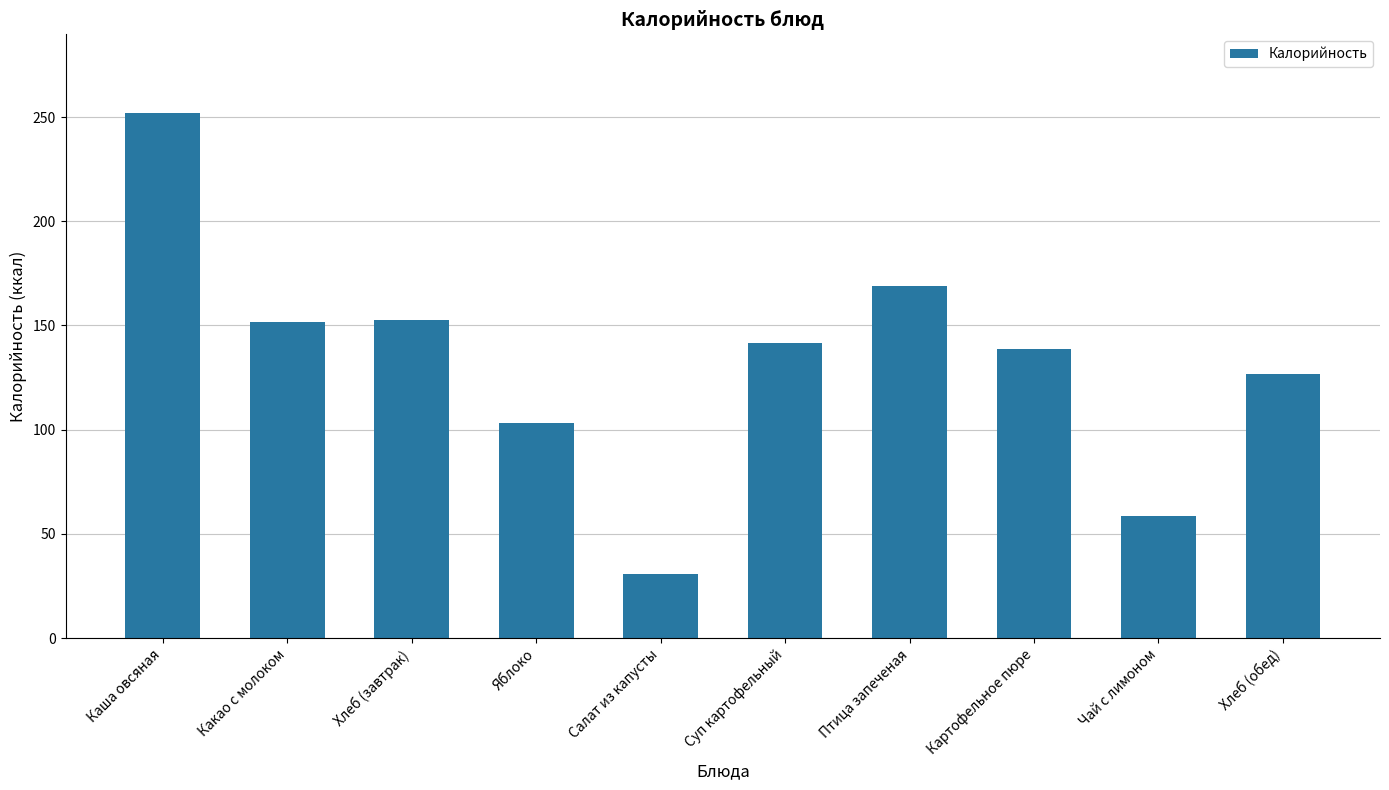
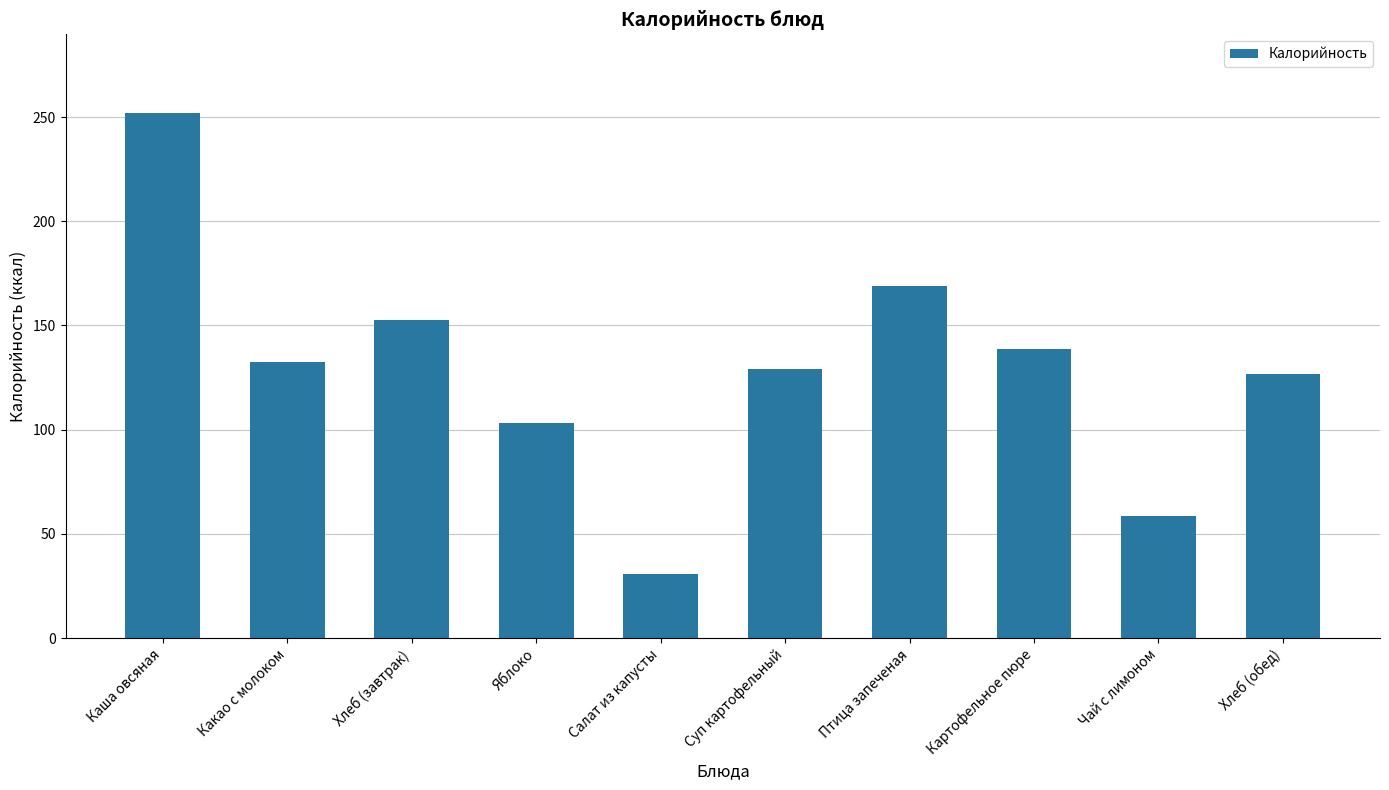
  {
    "Каша овсяная": 252,
-   "Какао с молоком": 152,
+   "Какао с молоком": 133,
    "Хлеб (завтрак)": 152,
    "Яблоко": 103,
    "Салат из капусты": 31,
-   "Суп картофельный": 142,
+   "Суп картофельный": 129,
    "Птица запеченая": 169,
    "Картофельное пюре": 139,
    "Чай с лимоном": 59,
    "Хлеб (обед)": 127
  }
